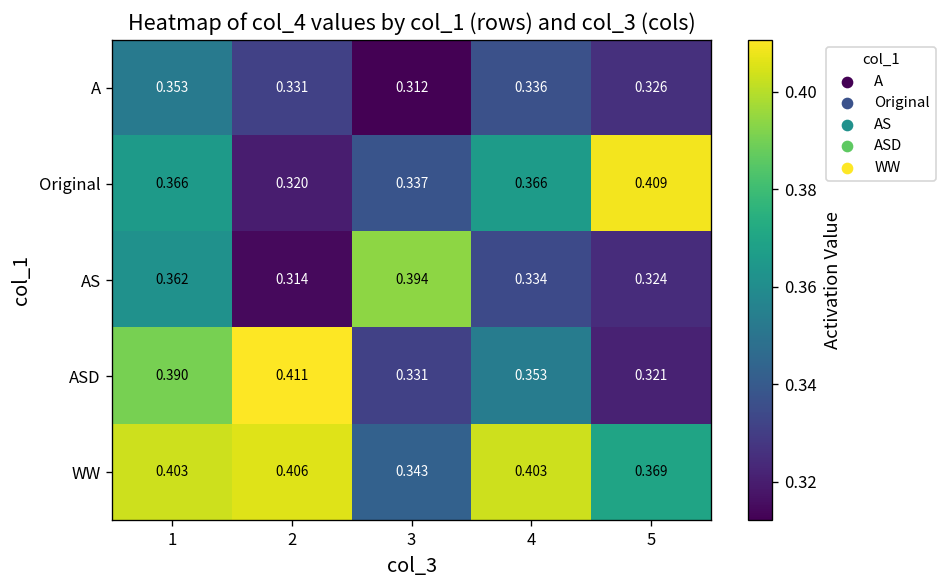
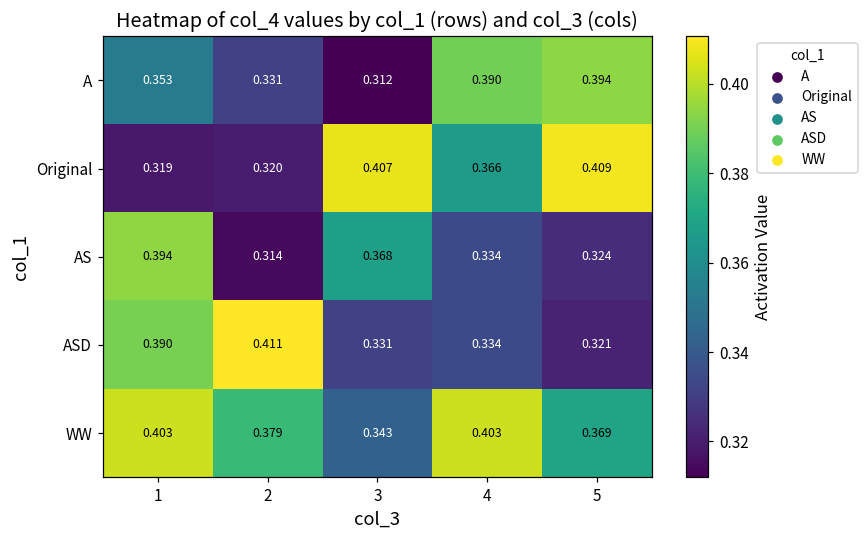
  {
    "A": {
      "1": 0.353,
      "2": 0.331,
      "3": 0.312,
-     "4": 0.336,
-     "5": 0.326
+     "4": 0.390,
+     "5": 0.394
    },
    "Original": {
-     "1": 0.366,
+     "1": 0.319,
      "2": 0.320,
-     "3": 0.337,
+     "3": 0.407,
      "4": 0.366,
      "5": 0.409
    },
    "AS": {
-     "1": 0.362,
+     "1": 0.394,
      "2": 0.314,
-     "3": 0.394,
+     "3": 0.368,
      "4": 0.334,
      "5": 0.324
    },
    "ASD": {
      "1": 0.390,
      "2": 0.411,
      "3": 0.331,
-     "4": 0.353,
+     "4": 0.334,
      "5": 0.321
    },
    "WW": {
      "1": 0.403,
-     "2": 0.406,
+     "2": 0.379,
      "3": 0.343,
      "4": 0.403,
      "5": 0.369
    }
  }
